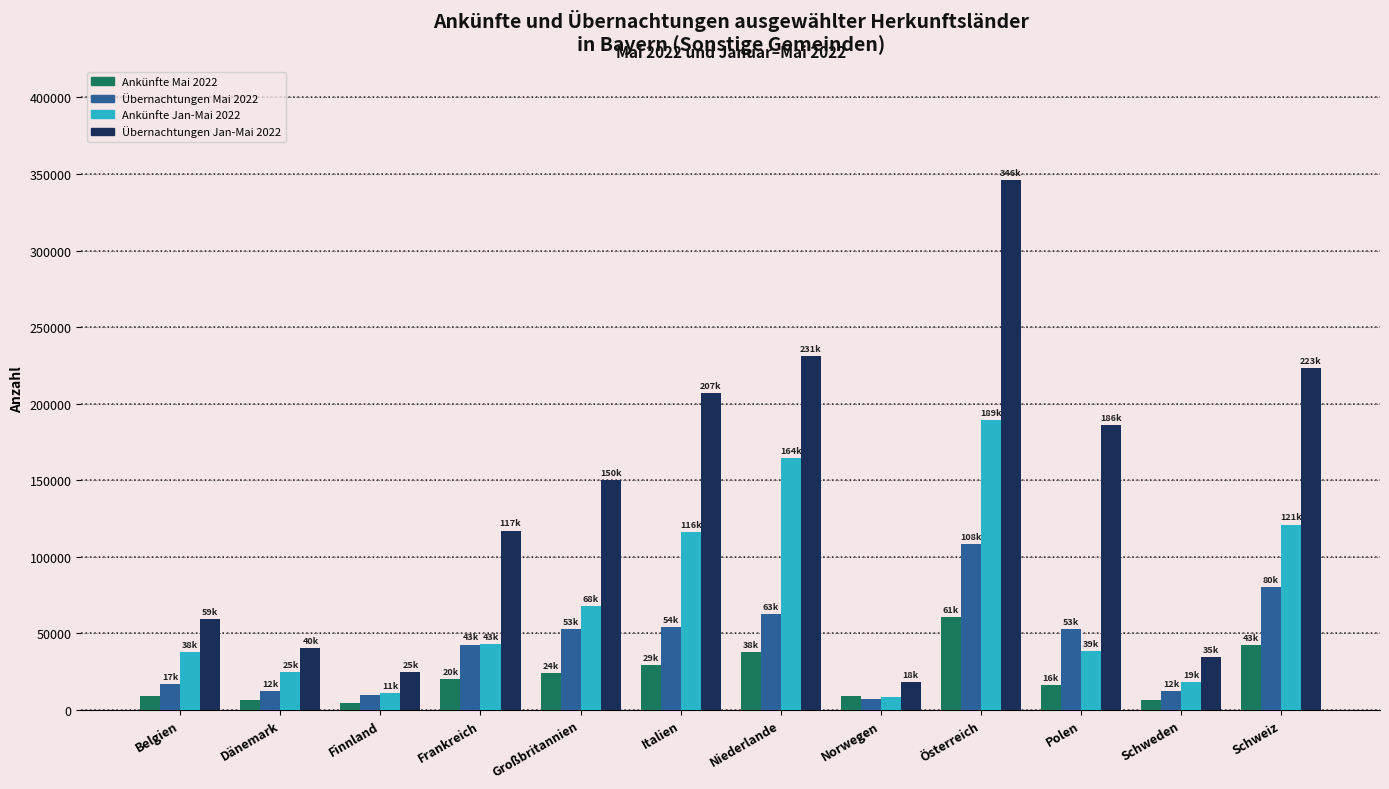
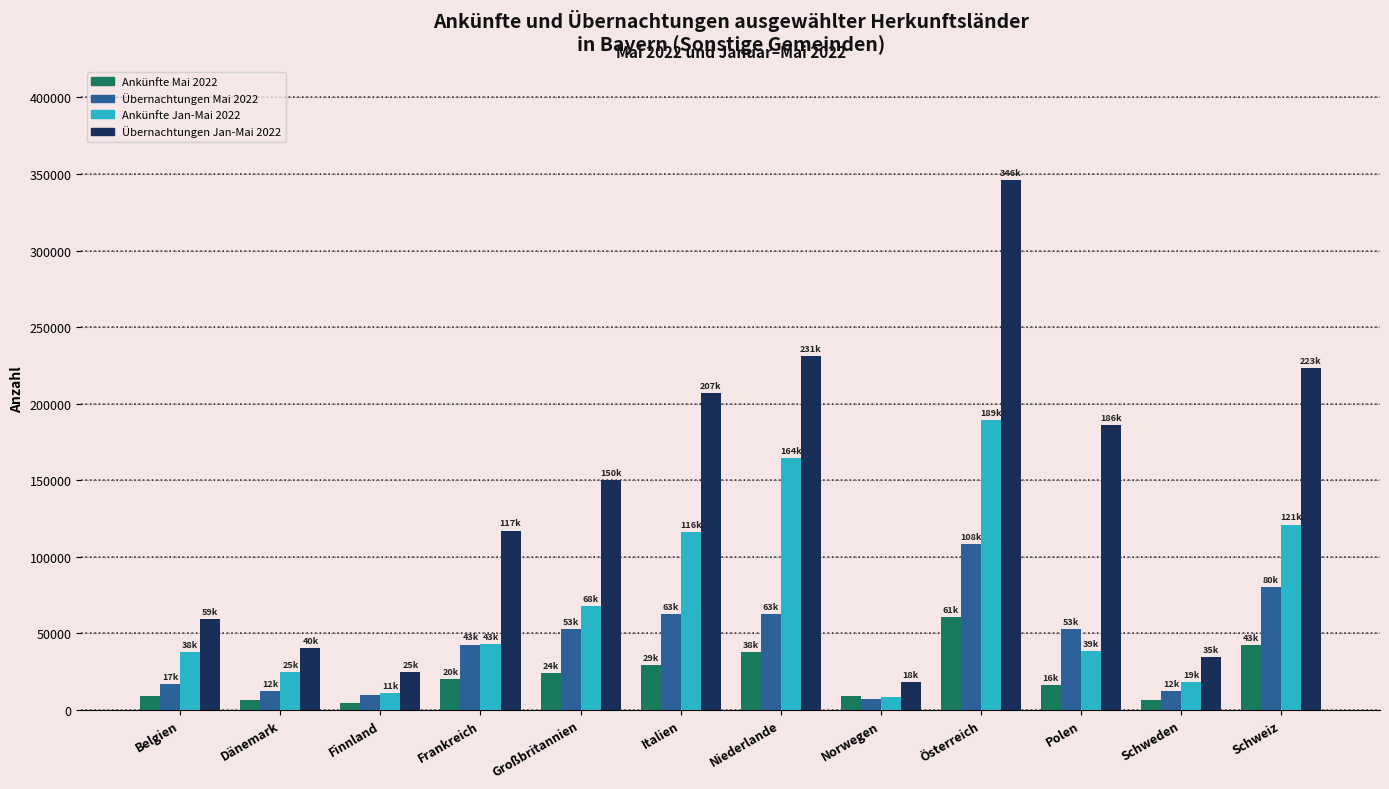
  {
    "Ankünfte Mai 2022": {
      "Frankreich": "20k",
      "Großbritannien": "24k",
      "Italien": "29k",
      "Niederlande": "38k",
      "Österreich": "61k",
      "Polen": "16k",
      "Schweiz": "43k"
    },
    "Übernachtungen Mai 2022": {
      "Belgien": "17k",
      "Dänemark": "12k",
      "Frankreich": "43k",
      "Großbritannien": "53k",
-     "Italien": "54k",
+     "Italien": "63k",
      "Niederlande": "63k",
      "Österreich": "108k",
      "Polen": "53k",
      "Schweden": "12k",
      "Schweiz": "80k"
    },
    "Ankünfte Jan-Mai 2022": {
      "Belgien": "38k",
      "Dänemark": "25k",
      "Finnland": "11k",
      "Frankreich": "43k",
      "Großbritannien": "68k",
      "Italien": "116k",
      "Niederlande": "164k",
      "Österreich": "189k",
      "Polen": "39k",
      "Schweden": "19k",
      "Schweiz": "121k"
    },
    "Übernachtungen Jan-Mai 2022": {
      "Belgien": "59k",
      "Dänemark": "40k",
      "Finnland": "25k",
      "Frankreich": "117k",
      "Großbritannien": "150k",
      "Italien": "207k",
      "Niederlande": "231k",
      "Norwegen": "18k",
      "Österreich": "346k",
      "Polen": "186k",
      "Schweden": "35k",
      "Schweiz": "223k"
    }
  }
